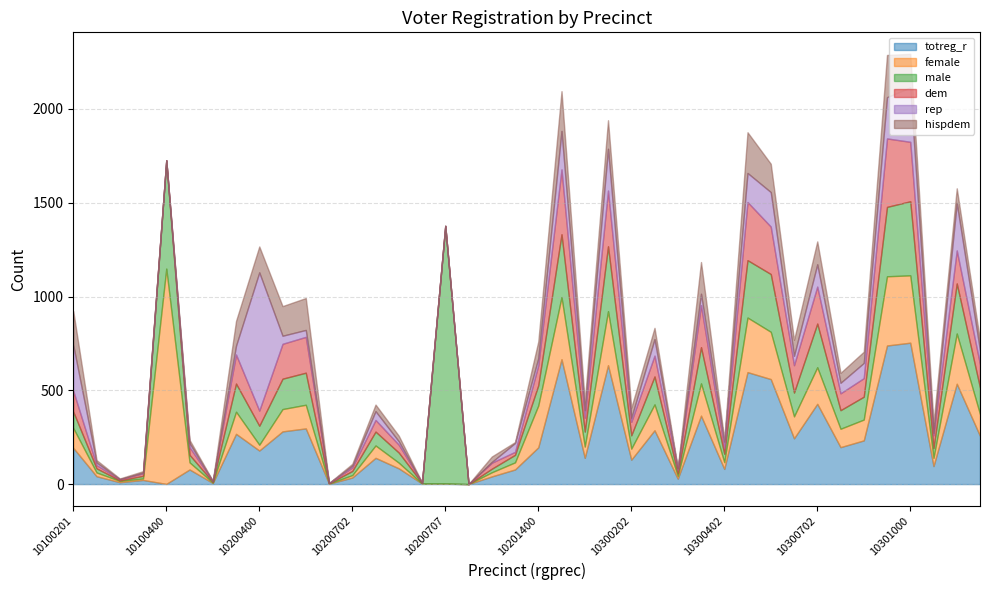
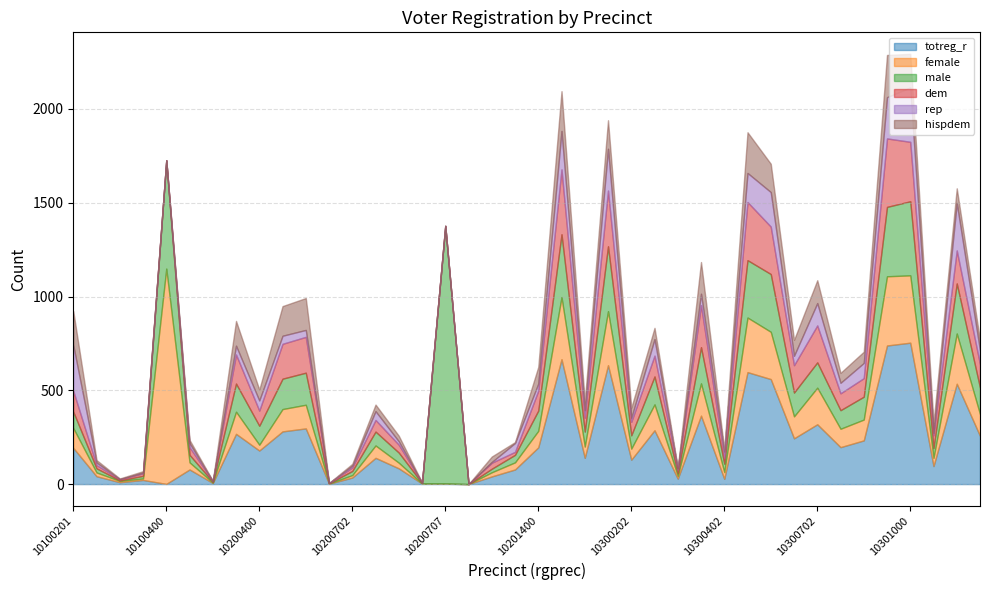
  {
    "totreg_r": {
      "10100201": 190,
      "10200400": 180,
      "10201400": 200,
      "10300202": 130,
-     "10300402": 80,
-     "10300702": 430,
+     "10300402": 30,
+     "10300702": 320,
      "10301000": 750
    },
    "female": {
      "10100201": 110,
      "10100400": 1150,
      "10200400": 30,
-     "10201400": 220,
+     "10201400": 90,
      "10300202": 60,
      "10300402": 40,
      "10300702": 200,
      "10301000": 360
    },
    "male": {
      "10100201": 90,
      "10200400": 100,
      "10200702": 20,
      "10201400": 110,
      "10300202": 70,
      "10300402": 50,
-     "10300702": 230,
+     "10300702": 140,
      "10301000": 400
    },
    "dem": {
      "10100201": 110,
      "10200400": 80,
      "10201400": 110,
      "10300202": 70,
      "10300402": 30,
      "10300702": 200,
      "10301000": 320
    },
    "rep": {
      "10100201": 240,
-     "10200400": 740,
+     "10200400": 50,
      "10201400": 40,
      "10300202": 20,
      "10300702": 120
    },
    "hispdem": {
      "10100201": 180,
-     "10200400": 140,
+     "10200400": 60,
      "10201400": 90,
      "10300202": 50,
      "10300702": 120
    }
  }
